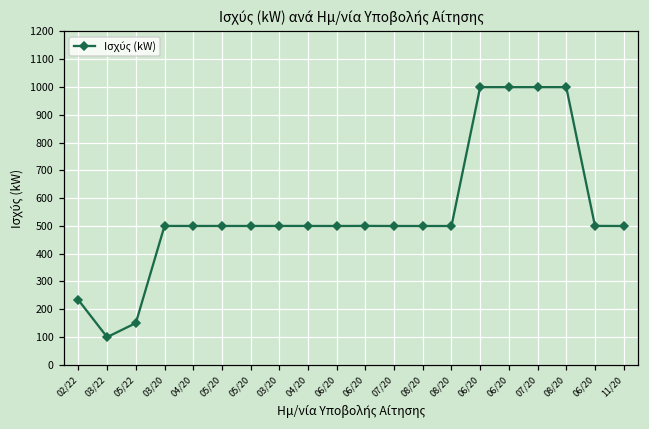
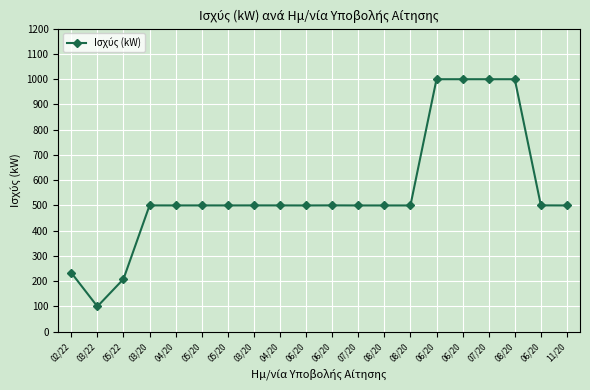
  {
    "02/22": 230,
    "03/22": 100,
-   "05/22": 150,
+   "05/22": 210,
    "11/20": 500
  }
